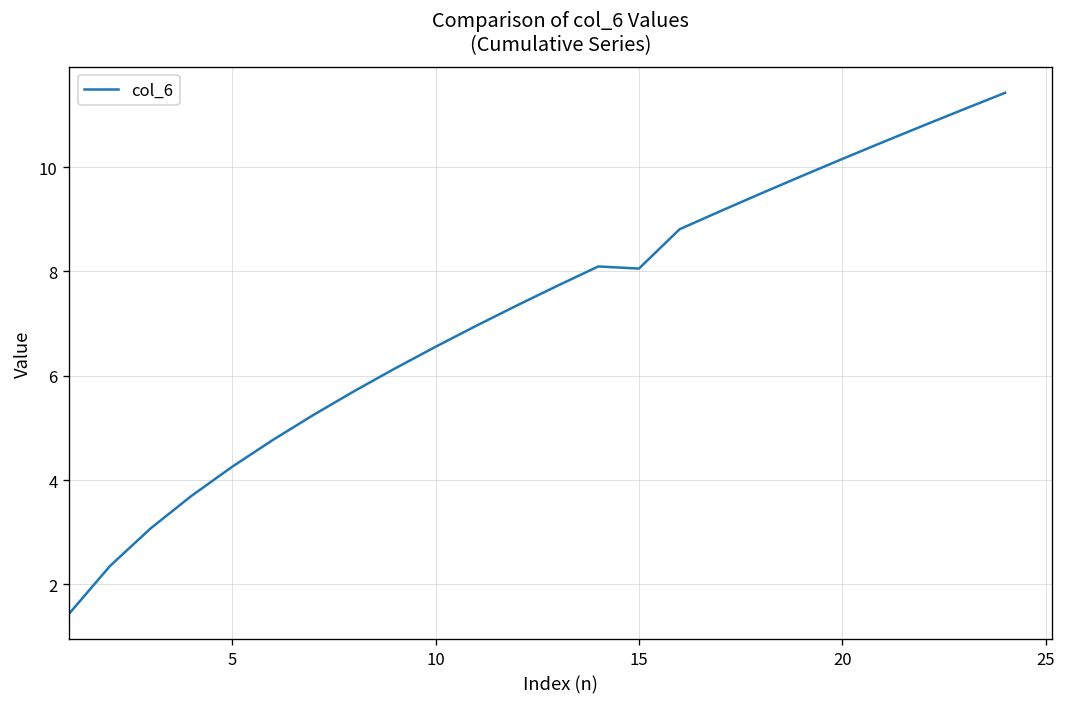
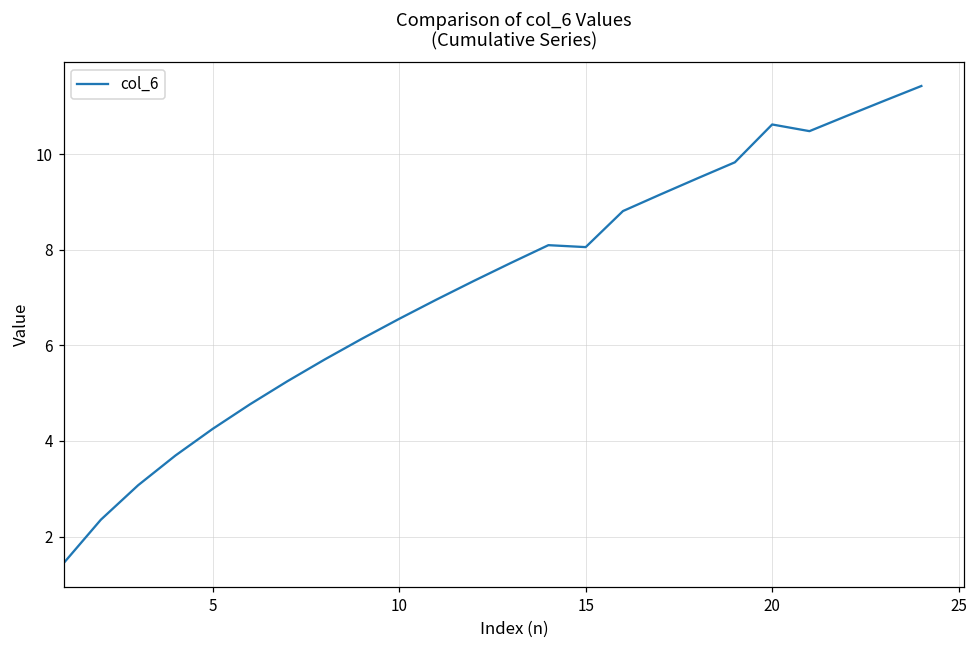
  {
    "5": 4.3,
    "10": 6.6,
    "15": 8.1,
-   "20": 10.2
+   "20": 10.6
  }
